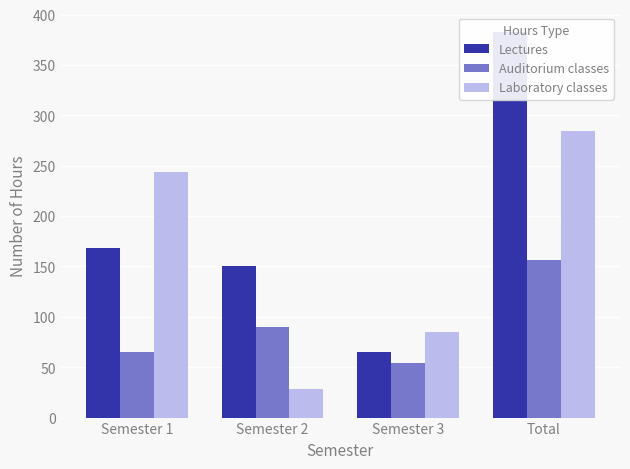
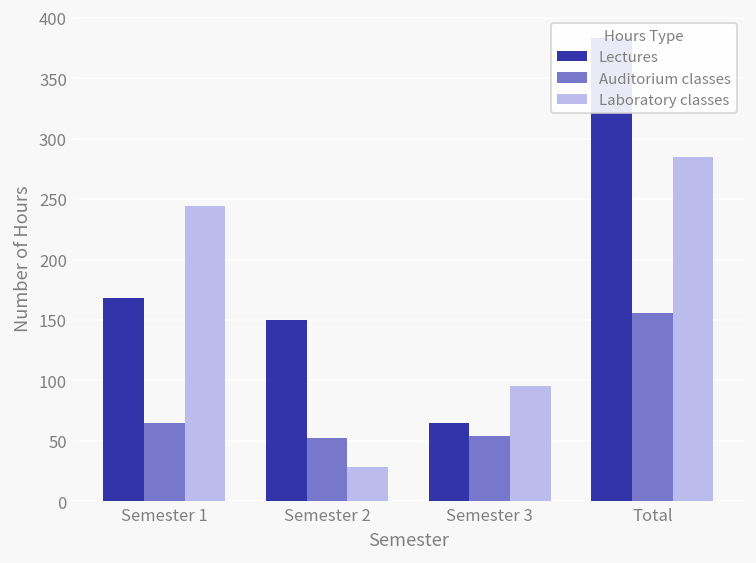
  {
    "Lectures": {
      "Semester 1": 168,
      "Semester 2": 150,
      "Semester 3": 65
    },
    "Auditorium classes": {
      "Semester 1": 65,
-     "Semester 2": 90,
+     "Semester 2": 52,
      "Semester 3": 54,
      "Total": 156
    },
    "Laboratory classes": {
      "Semester 1": 244,
      "Semester 2": 28,
-     "Semester 3": 85,
+     "Semester 3": 95,
      "Total": 285
    }
  }
